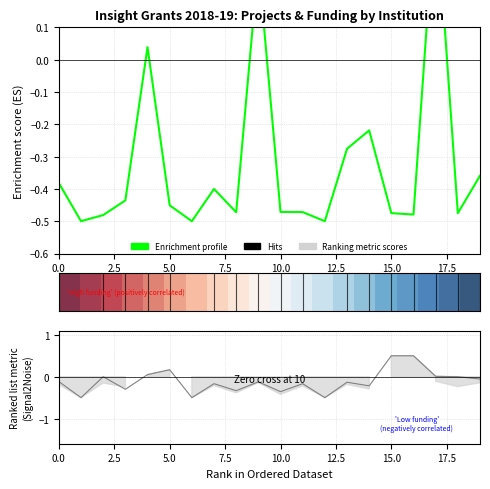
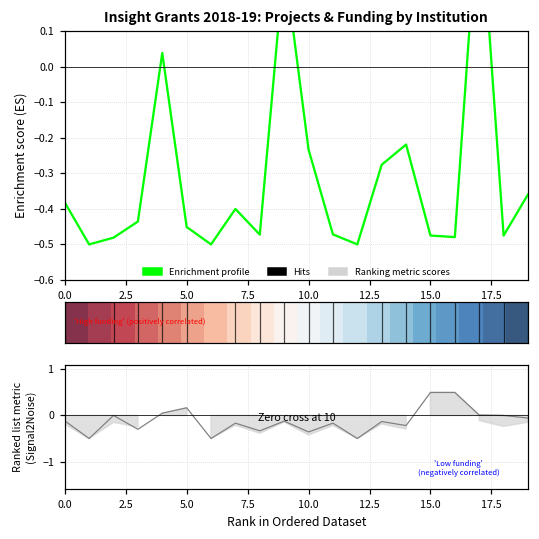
  {
    "Insight Grants 2018-19: Projects & Funding by Institution": {
      "0.0": -0.38,
      "5.0": -0.45,
-     "10.0": -0.47,
+     "10.0": -0.23,
      "15.0": -0.48
    }
  }
